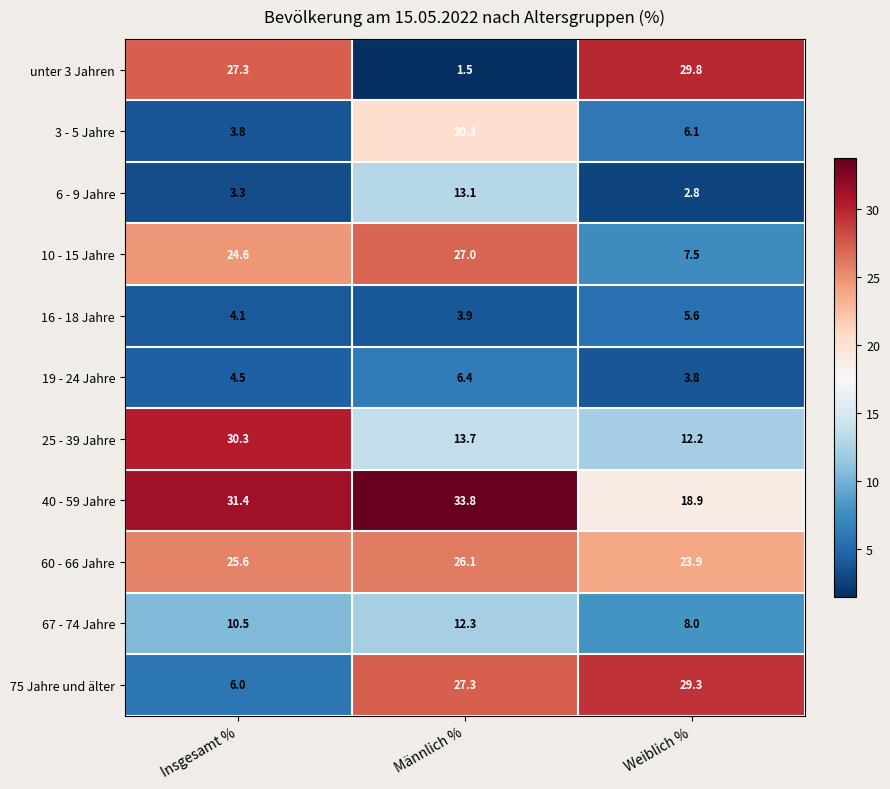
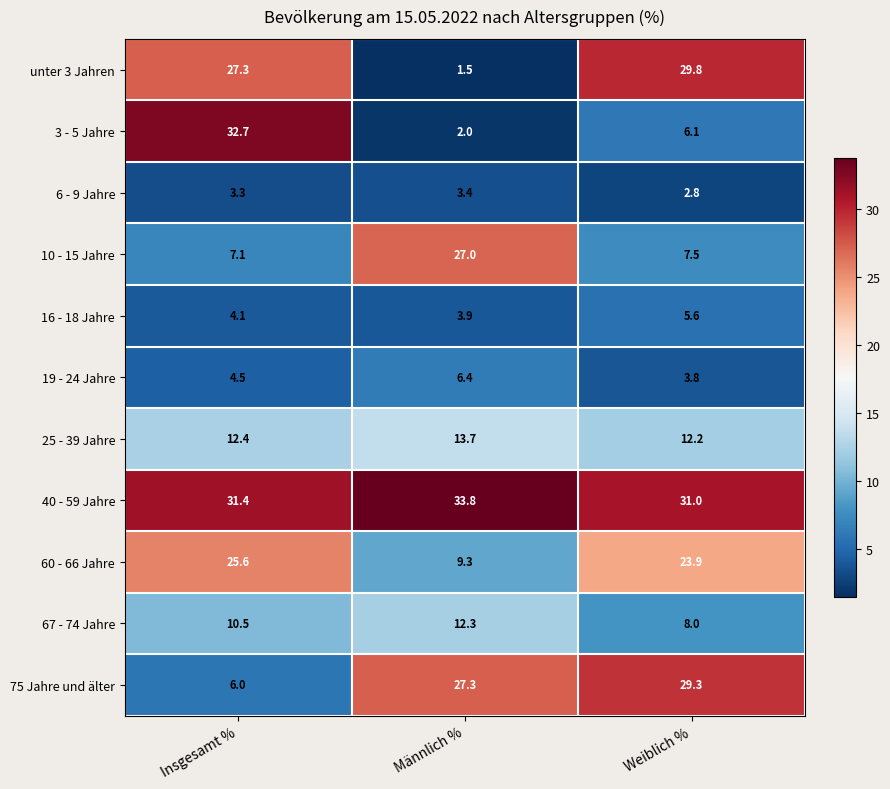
  {
    "unter 3 Jahren": {
      "Insgesamt %": 27.3,
      "Männlich %": 1.5,
      "Weiblich %": 29.8
    },
    "3 - 5 Jahre": {
-     "Insgesamt %": 3.8,
-     "Männlich %": 20.3,
+     "Insgesamt %": 32.7,
+     "Männlich %": 2.0,
      "Weiblich %": 6.1
    },
    "6 - 9 Jahre": {
      "Insgesamt %": 3.3,
-     "Männlich %": 13.1,
+     "Männlich %": 3.4,
      "Weiblich %": 2.8
    },
    "10 - 15 Jahre": {
-     "Insgesamt %": 24.6,
+     "Insgesamt %": 7.1,
      "Männlich %": 27.0,
      "Weiblich %": 7.5
    },
    "16 - 18 Jahre": {
      "Insgesamt %": 4.1,
      "Männlich %": 3.9,
      "Weiblich %": 5.6
    },
    "19 - 24 Jahre": {
      "Insgesamt %": 4.5,
      "Männlich %": 6.4,
      "Weiblich %": 3.8
    },
    "25 - 39 Jahre": {
-     "Insgesamt %": 30.3,
+     "Insgesamt %": 12.4,
      "Männlich %": 13.7,
      "Weiblich %": 12.2
    },
    "40 - 59 Jahre": {
      "Insgesamt %": 31.4,
      "Männlich %": 33.8,
-     "Weiblich %": 18.9
+     "Weiblich %": 31.0
    },
    "60 - 66 Jahre": {
      "Insgesamt %": 25.6,
-     "Männlich %": 26.1,
+     "Männlich %": 9.3,
      "Weiblich %": 23.9
    },
    "67 - 74 Jahre": {
      "Insgesamt %": 10.5,
      "Männlich %": 12.3,
      "Weiblich %": 8.0
    },
    "75 Jahre und älter": {
      "Insgesamt %": 6.0,
      "Männlich %": 27.3,
      "Weiblich %": 29.3
    }
  }
